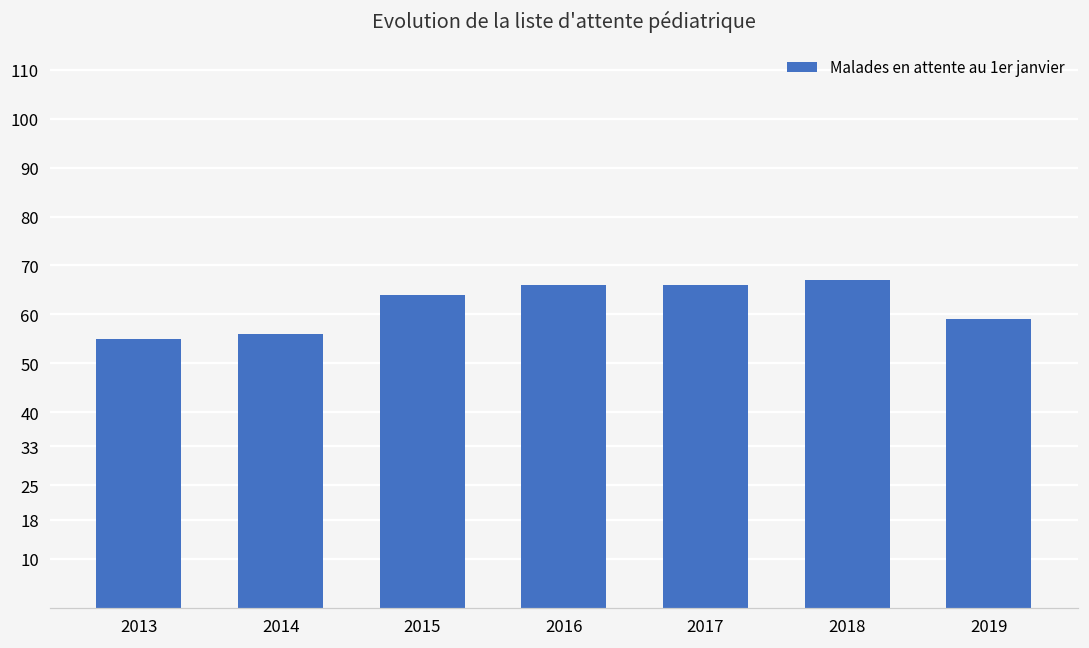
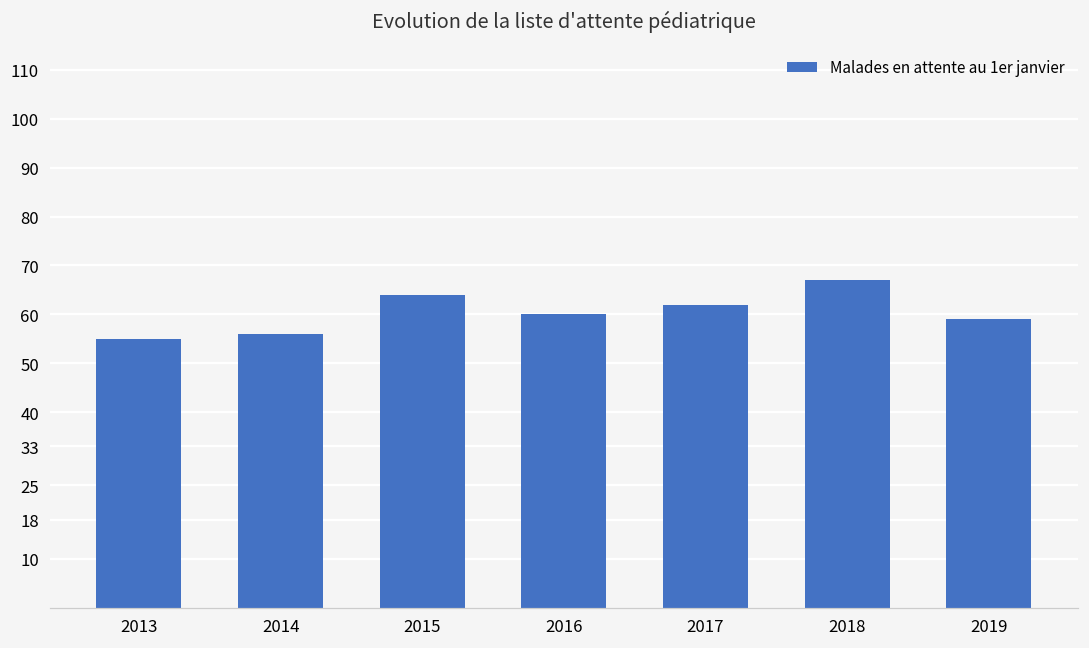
  {
    "2013": 55,
    "2014": 56,
    "2015": 64,
-   "2016": 66,
-   "2017": 66,
+   "2016": 60,
+   "2017": 62,
    "2018": 67,
    "2019": 59
  }
